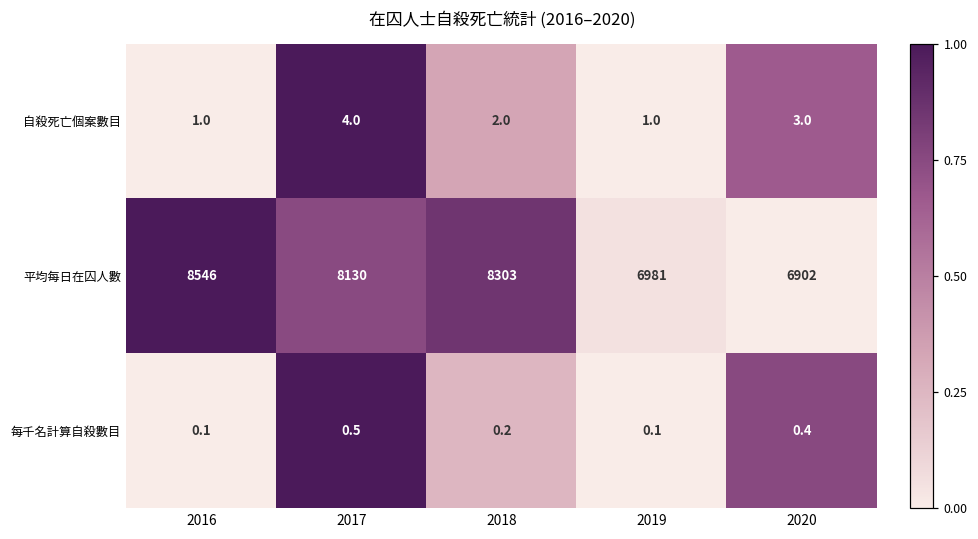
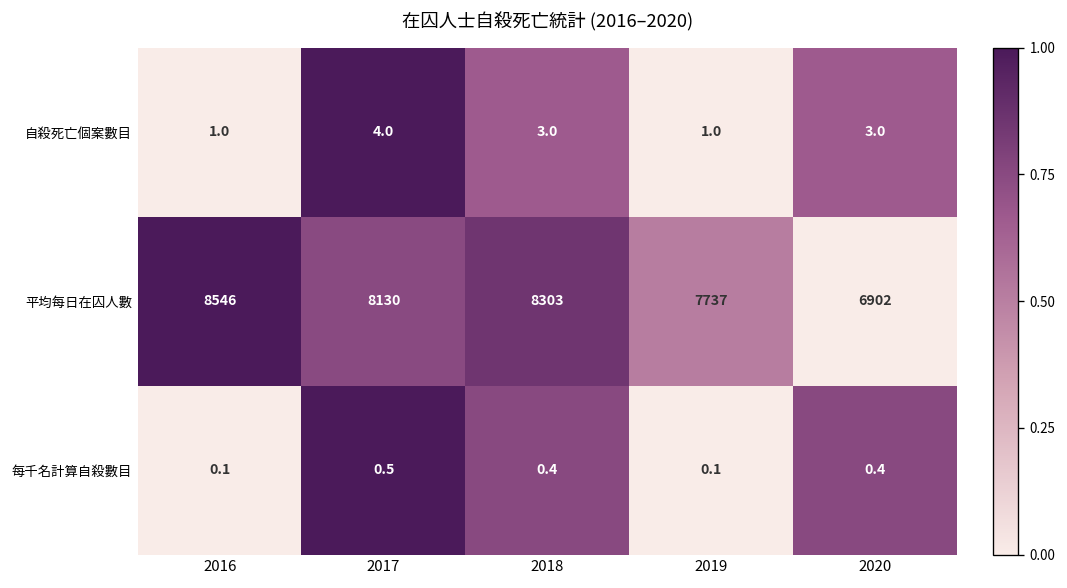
  {
    "自殺死亡個案數目": {
      "2016": 1.0,
      "2017": 4.0,
-     "2018": 2.0,
+     "2018": 3.0,
      "2019": 1.0,
      "2020": 3.0
    },
    "平均每日在囚人數": {
      "2016": 8546,
      "2017": 8130,
      "2018": 8303,
-     "2019": 6981,
+     "2019": 7737,
      "2020": 6902
    },
    "每千名計算自殺數目": {
      "2016": 0.1,
      "2017": 0.5,
-     "2018": 0.2,
+     "2018": 0.4,
      "2019": 0.1,
      "2020": 0.4
    }
  }
